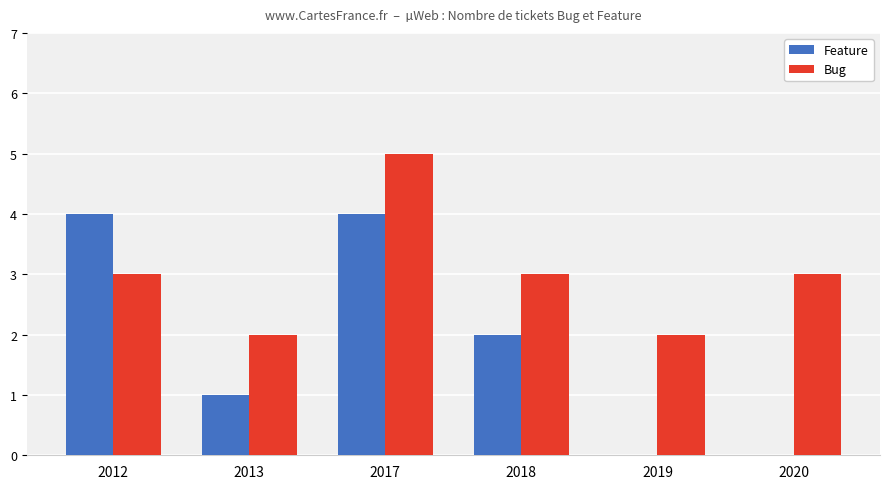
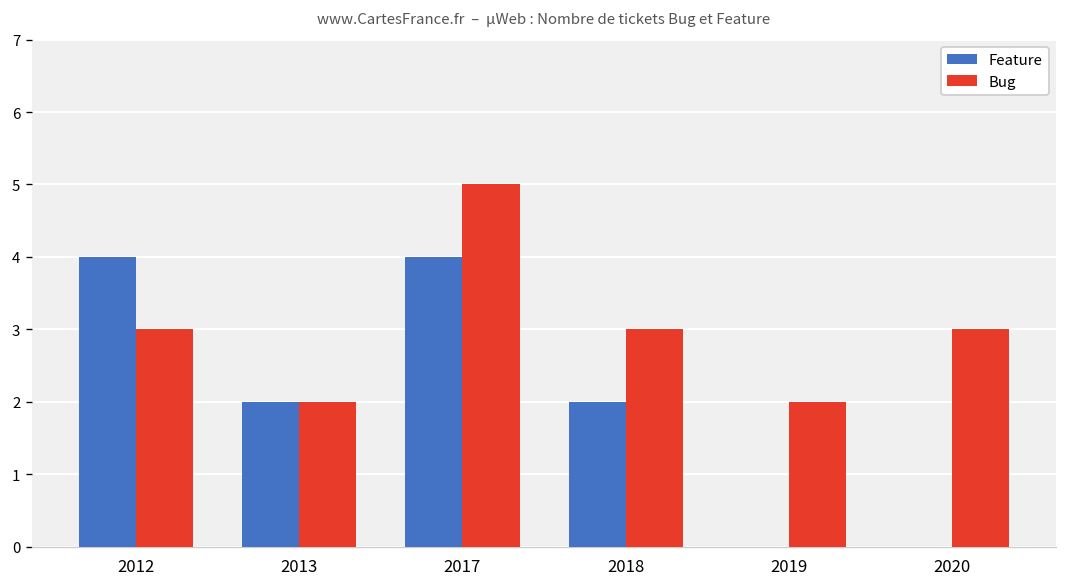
  {
    "Feature": {
      "2012": 4,
-     "2013": 1,
+     "2013": 2,
      "2017": 4,
      "2018": 2,
      "2019": 0,
      "2020": 0
    },
    "Bug": {
      "2012": 3,
      "2013": 2,
      "2017": 5,
      "2018": 3,
      "2019": 2,
      "2020": 3
    }
  }
